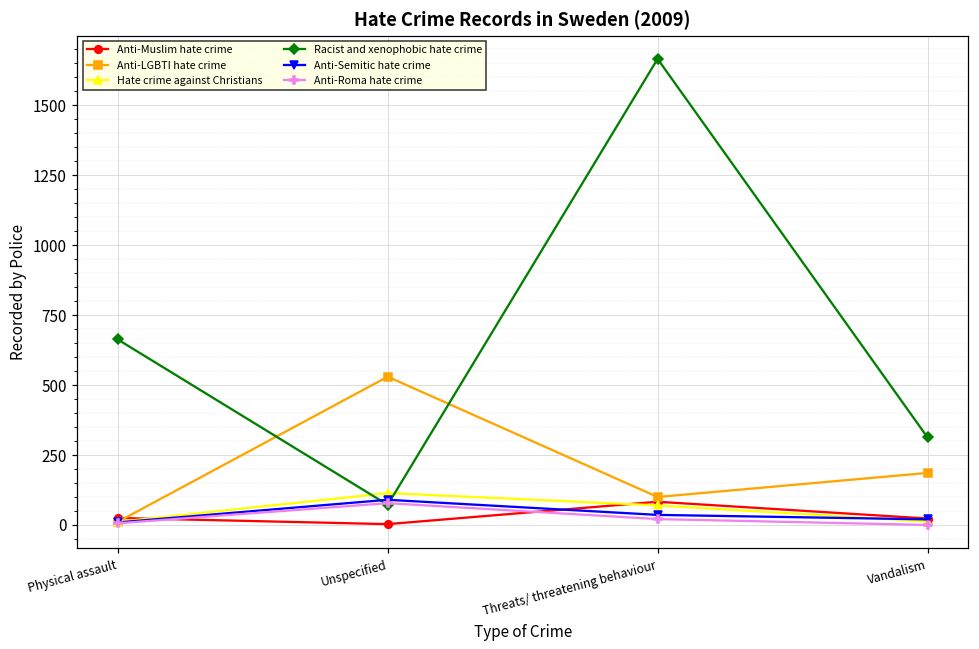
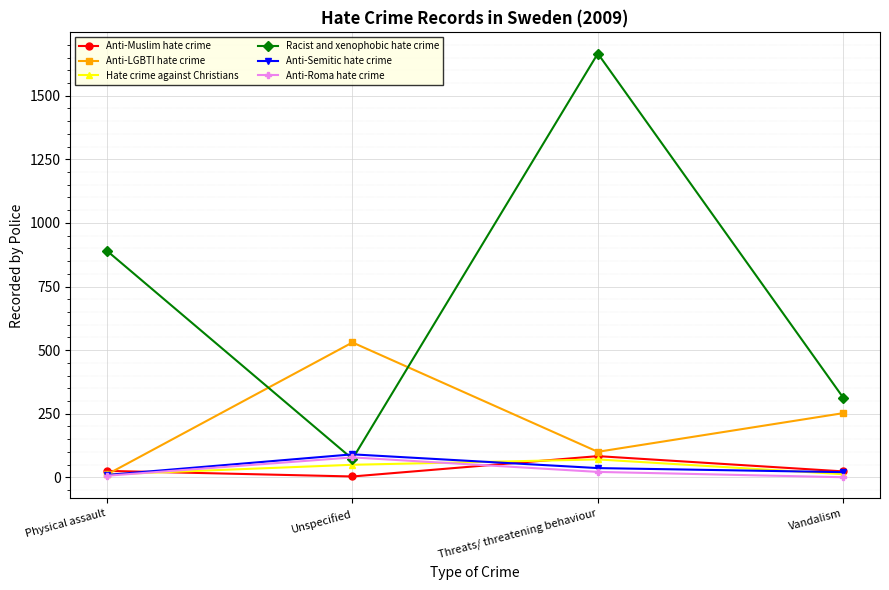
  {
    "Anti-Muslim hate crime": {
      "Physical assault": 30,
      "Unspecified": 0,
      "Threats/ threatening behaviour": 80
    },
    "Anti-LGBTI hate crime": {
      "Unspecified": 530,
      "Threats/ threatening behaviour": 100,
-     "Vandalism": 190
+     "Vandalism": 250
    },
    "Hate crime against Christians": {
-     "Unspecified": 110,
+     "Unspecified": 50,
      "Threats/ threatening behaviour": 70
    },
    "Racist and xenophobic hate crime": {
-     "Physical assault": 660,
+     "Physical assault": 890,
      "Threats/ threatening behaviour": 1670,
      "Vandalism": 310
    },
    "Anti-Semitic hate crime": {
      "Unspecified": 90,
      "Threats/ threatening behaviour": 40
    },
    "Anti-Roma hate crime": {
      "Threats/ threatening behaviour": 20,
      "Vandalism": 0
    }
  }
